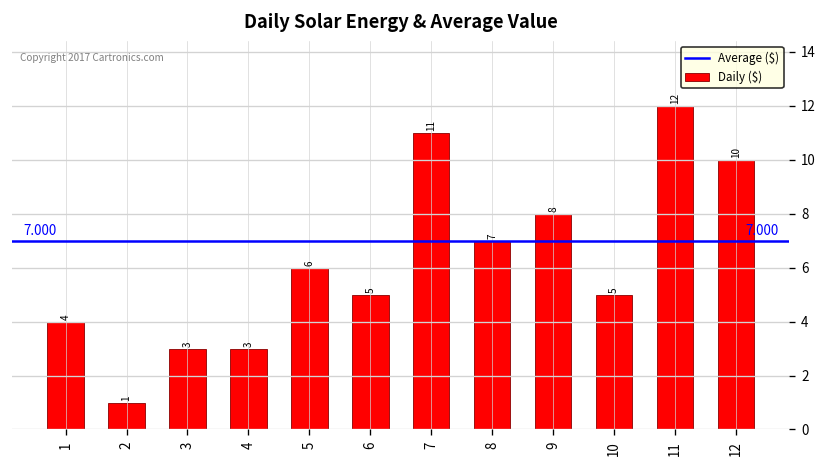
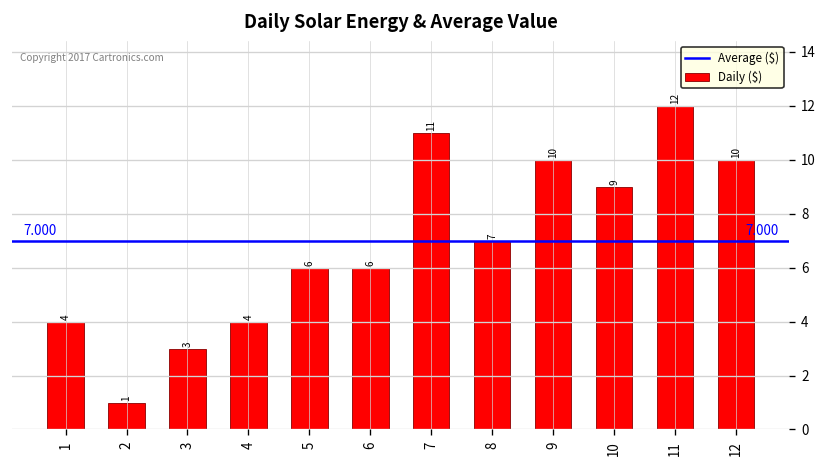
  {
    "1": 4,
    "2": 1,
    "3": 3,
-   "4": 3,
+   "4": 4,
    "5": 6,
-   "6": 5,
+   "6": 6,
    "7": 11,
    "8": 7,
-   "9": 8,
-   "10": 5,
+   "9": 10,
+   "10": 9,
    "11": 12,
    "12": 10
  }
